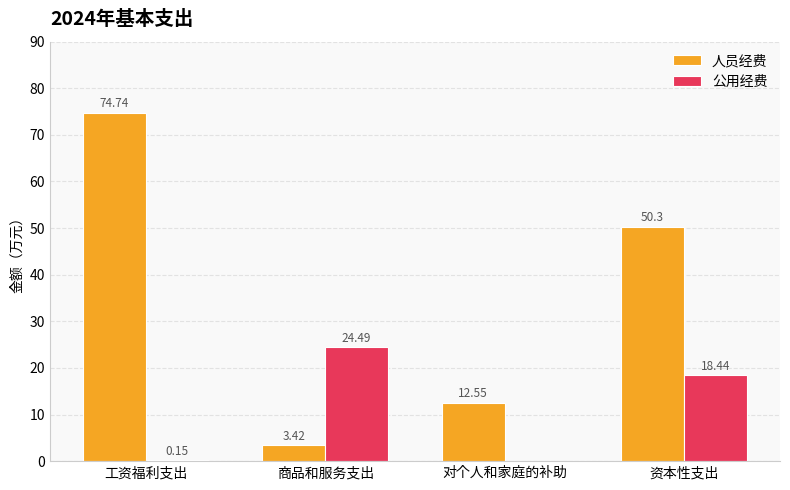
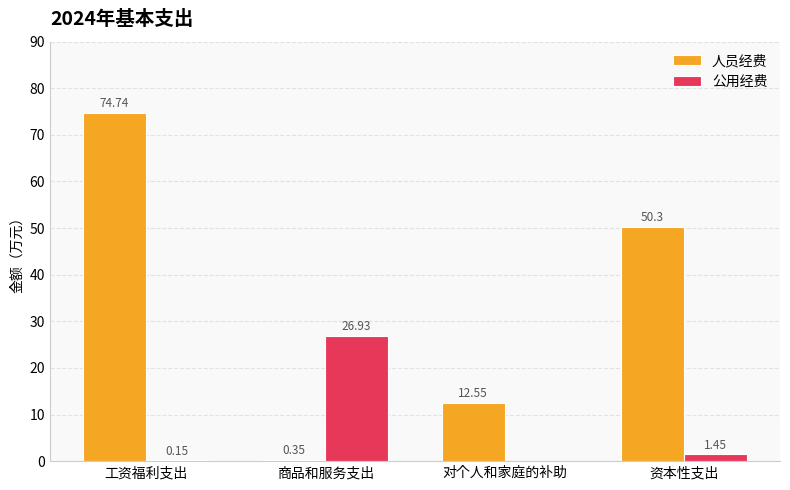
  {
    "人员经费": {
      "工资福利支出": 74.74,
-     "商品和服务支出": 3.42,
+     "商品和服务支出": 0.35,
      "对个人和家庭的补助": 12.55,
      "资本性支出": 50.3
    },
    "公用经费": {
      "工资福利支出": 0.15,
-     "商品和服务支出": 24.49,
-     "资本性支出": 18.44
+     "商品和服务支出": 26.93,
+     "资本性支出": 1.45
    }
  }
